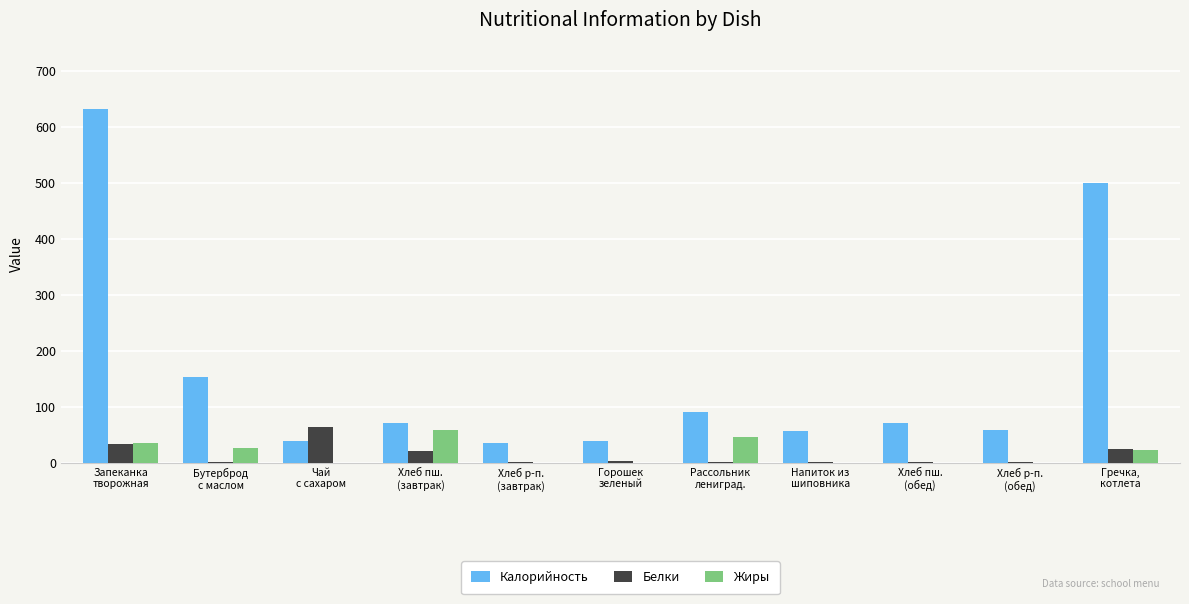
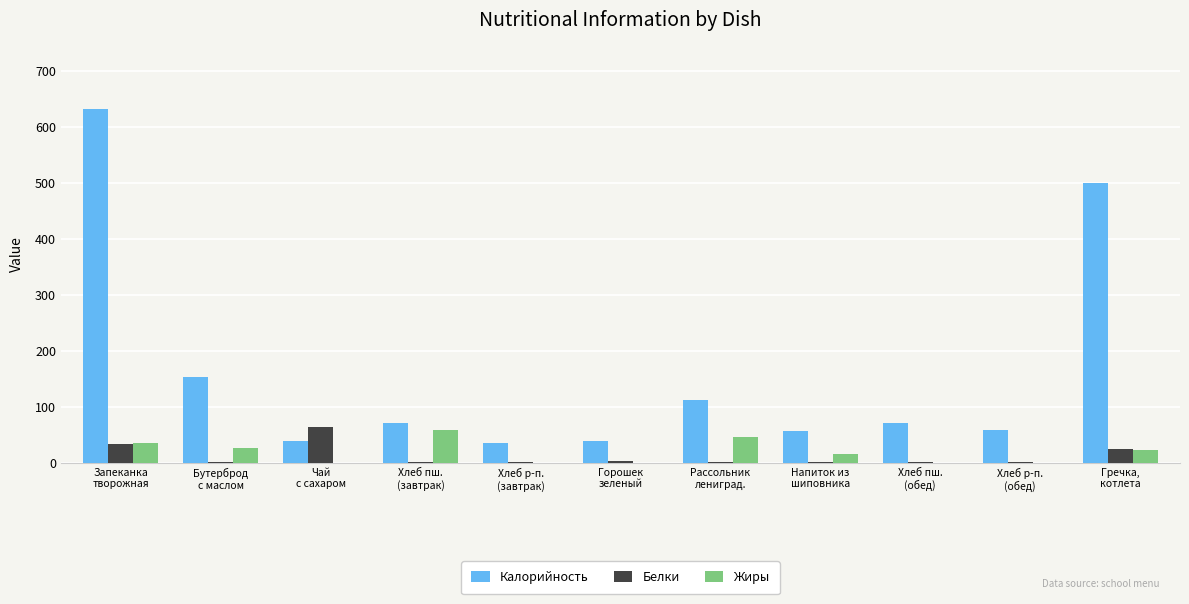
  {
    "Калорийность": {
      "Запеканка творожная": 630,
      "Бутерброд с маслом": 150,
      "Чай с сахаром": 40,
      "Хлеб пш. (завтрак)": 70,
      "Хлеб р-п. (завтрак)": 40,
      "Горошек зеленый": 40,
-     "Рассольник лениград.": 90,
+     "Рассольник лениград.": 110,
      "Напиток из шиповника": 60,
      "Хлеб пш. (обед)": 70,
      "Хлеб р-п. (обед)": 60,
      "Гречка, котлета": 500
    },
    "Белки": {
      "Запеканка творожная": 30,
      "Чай с сахаром": 60,
-     "Хлеб пш. (завтрак)": 20,
+     "Хлеб пш. (завтрак)": 0,
      "Гречка, котлета": 20
    },
    "Жиры": {
      "Запеканка творожная": 40,
      "Бутерброд с маслом": 30,
      "Чай с сахаром": 0,
      "Хлеб пш. (завтрак)": 60,
      "Рассольник лениград.": 50,
-     "Напиток из шиповника": 0,
+     "Напиток из шиповника": 20,
      "Гречка, котлета": 20
    }
  }
